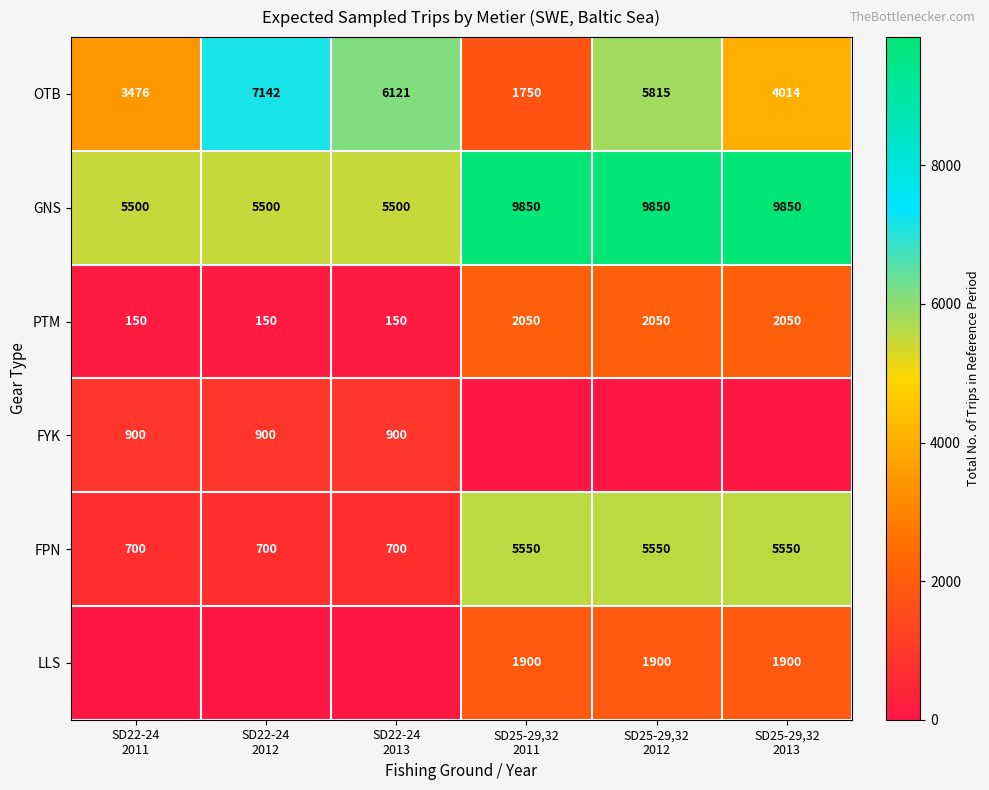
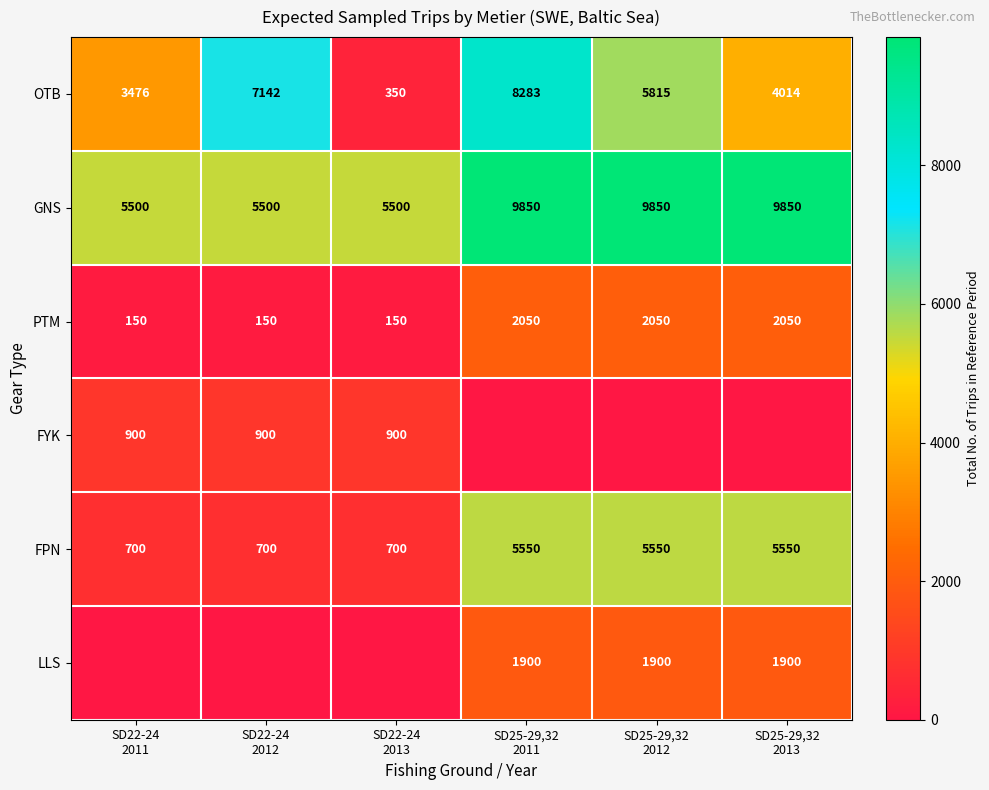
  {
    "OTB": {
      "SD22-24 2011": 3476,
      "SD22-24 2012": 7142,
-     "SD22-24 2013": 6121,
-     "SD25-29,32 2011": 1750,
+     "SD22-24 2013": 350,
+     "SD25-29,32 2011": 8283,
      "SD25-29,32 2012": 5815,
      "SD25-29,32 2013": 4014
    },
    "GNS": {
      "SD22-24 2011": 5500,
      "SD22-24 2012": 5500,
      "SD22-24 2013": 5500,
      "SD25-29,32 2011": 9850,
      "SD25-29,32 2012": 9850,
      "SD25-29,32 2013": 9850
    },
    "PTM": {
      "SD22-24 2011": 150,
      "SD22-24 2012": 150,
      "SD22-24 2013": 150,
      "SD25-29,32 2011": 2050,
      "SD25-29,32 2012": 2050,
      "SD25-29,32 2013": 2050
    },
    "FYK": {
      "SD22-24 2011": 900,
      "SD22-24 2012": 900,
      "SD22-24 2013": 900
    },
    "FPN": {
      "SD22-24 2011": 700,
      "SD22-24 2012": 700,
      "SD22-24 2013": 700,
      "SD25-29,32 2011": 5550,
      "SD25-29,32 2012": 5550,
      "SD25-29,32 2013": 5550
    },
    "LLS": {
      "SD25-29,32 2011": 1900,
      "SD25-29,32 2012": 1900,
      "SD25-29,32 2013": 1900
    }
  }
